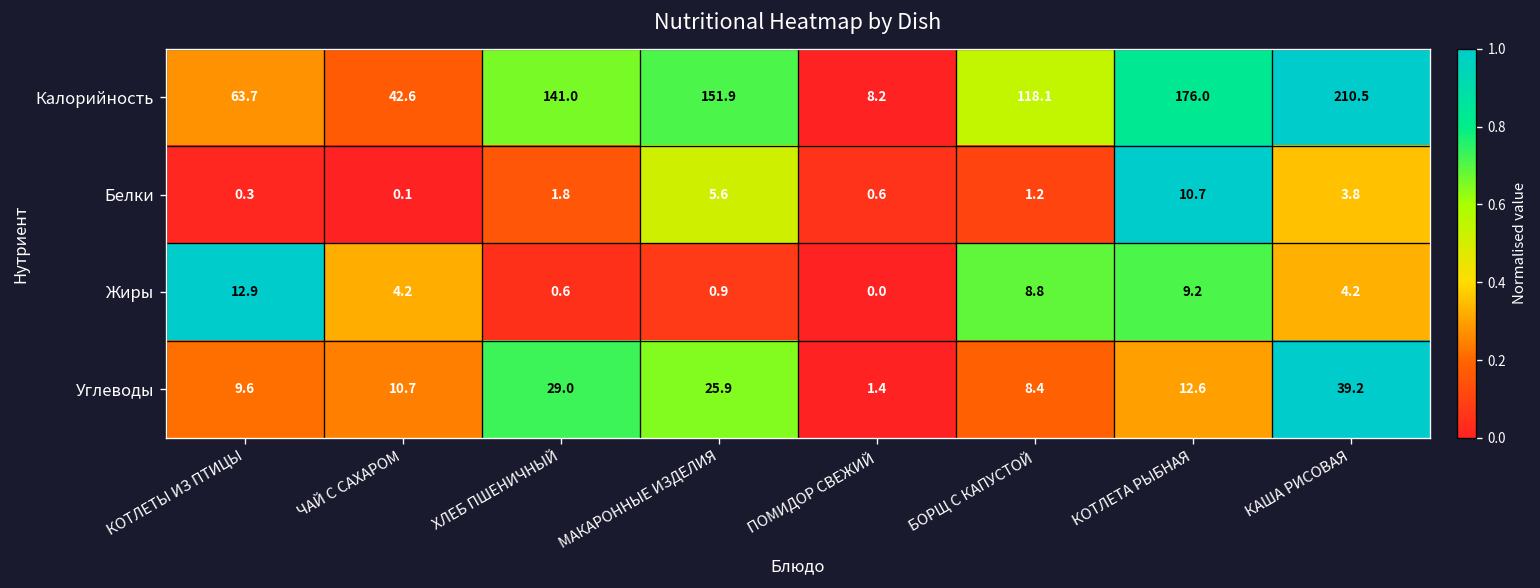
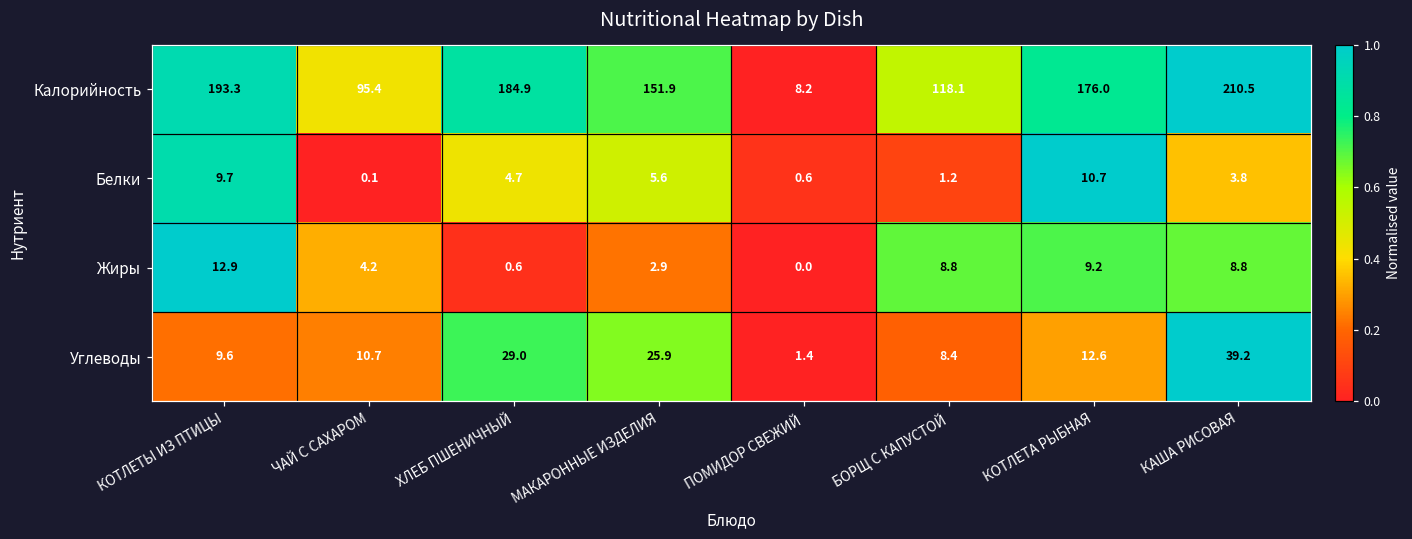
  {
    "Калорийность": {
-     "КОТЛЕТЫ ИЗ ПТИЦЫ": 63.7,
-     "ЧАЙ С САХАРОМ": 42.6,
-     "ХЛЕБ ПШЕНИЧНЫЙ": 141.0,
+     "КОТЛЕТЫ ИЗ ПТИЦЫ": 193.3,
+     "ЧАЙ С САХАРОМ": 95.4,
+     "ХЛЕБ ПШЕНИЧНЫЙ": 184.9,
      "МАКАРОННЫЕ ИЗДЕЛИЯ": 151.9,
      "ПОМИДОР СВЕЖИЙ": 8.2,
      "БОРЩ С КАПУСТОЙ": 118.1,
      "КОТЛЕТА РЫБНАЯ": 176.0,
      "КАША РИСОВАЯ": 210.5
    },
    "Белки": {
-     "КОТЛЕТЫ ИЗ ПТИЦЫ": 0.3,
+     "КОТЛЕТЫ ИЗ ПТИЦЫ": 9.7,
      "ЧАЙ С САХАРОМ": 0.1,
-     "ХЛЕБ ПШЕНИЧНЫЙ": 1.8,
+     "ХЛЕБ ПШЕНИЧНЫЙ": 4.7,
      "МАКАРОННЫЕ ИЗДЕЛИЯ": 5.6,
      "ПОМИДОР СВЕЖИЙ": 0.6,
      "БОРЩ С КАПУСТОЙ": 1.2,
      "КОТЛЕТА РЫБНАЯ": 10.7,
      "КАША РИСОВАЯ": 3.8
    },
    "Жиры": {
      "КОТЛЕТЫ ИЗ ПТИЦЫ": 12.9,
      "ЧАЙ С САХАРОМ": 4.2,
      "ХЛЕБ ПШЕНИЧНЫЙ": 0.6,
-     "МАКАРОННЫЕ ИЗДЕЛИЯ": 0.9,
+     "МАКАРОННЫЕ ИЗДЕЛИЯ": 2.9,
      "ПОМИДОР СВЕЖИЙ": 0.0,
      "БОРЩ С КАПУСТОЙ": 8.8,
      "КОТЛЕТА РЫБНАЯ": 9.2,
-     "КАША РИСОВАЯ": 4.2
+     "КАША РИСОВАЯ": 8.8
    },
    "Углеводы": {
      "КОТЛЕТЫ ИЗ ПТИЦЫ": 9.6,
      "ЧАЙ С САХАРОМ": 10.7,
      "ХЛЕБ ПШЕНИЧНЫЙ": 29.0,
      "МАКАРОННЫЕ ИЗДЕЛИЯ": 25.9,
      "ПОМИДОР СВЕЖИЙ": 1.4,
      "БОРЩ С КАПУСТОЙ": 8.4,
      "КОТЛЕТА РЫБНАЯ": 12.6,
      "КАША РИСОВАЯ": 39.2
    }
  }
